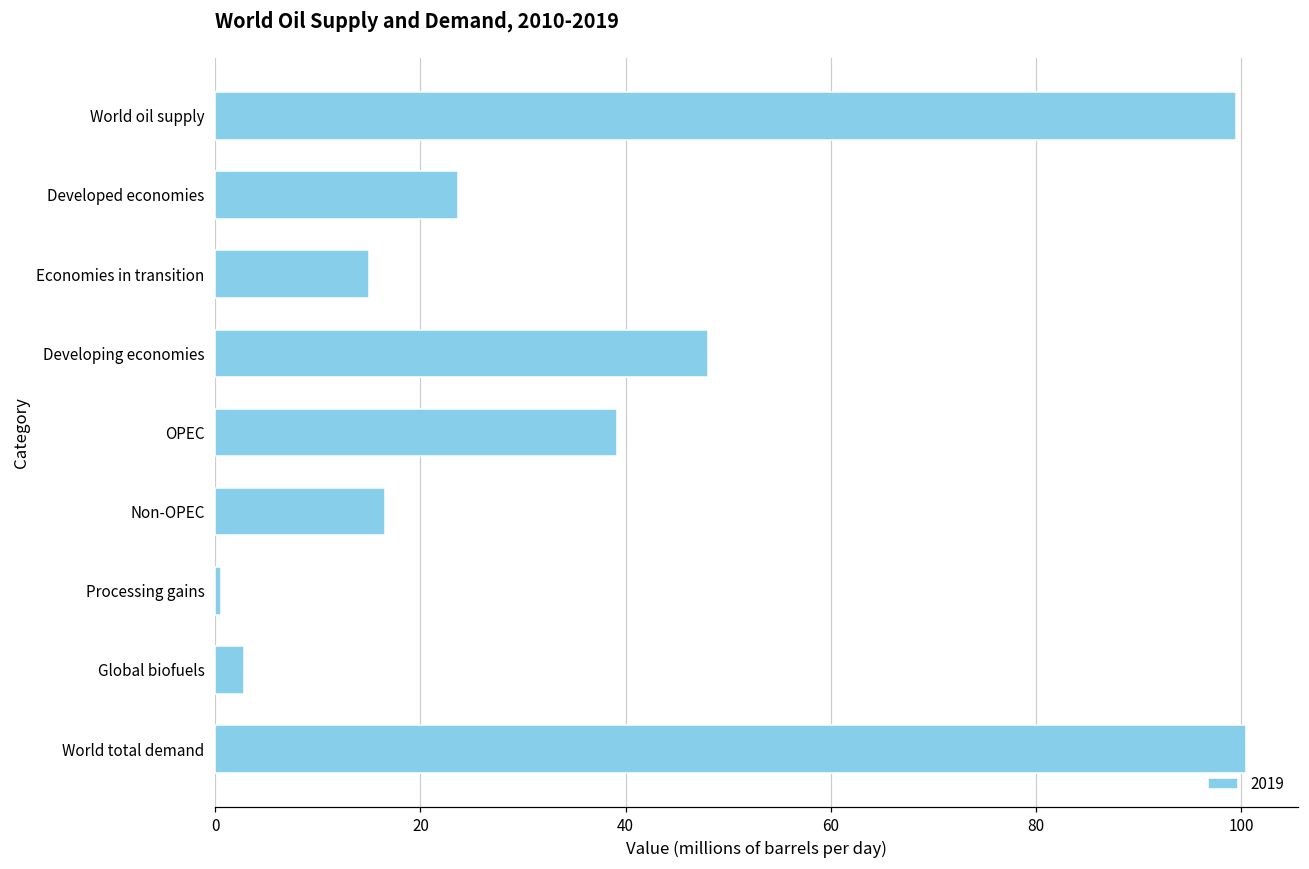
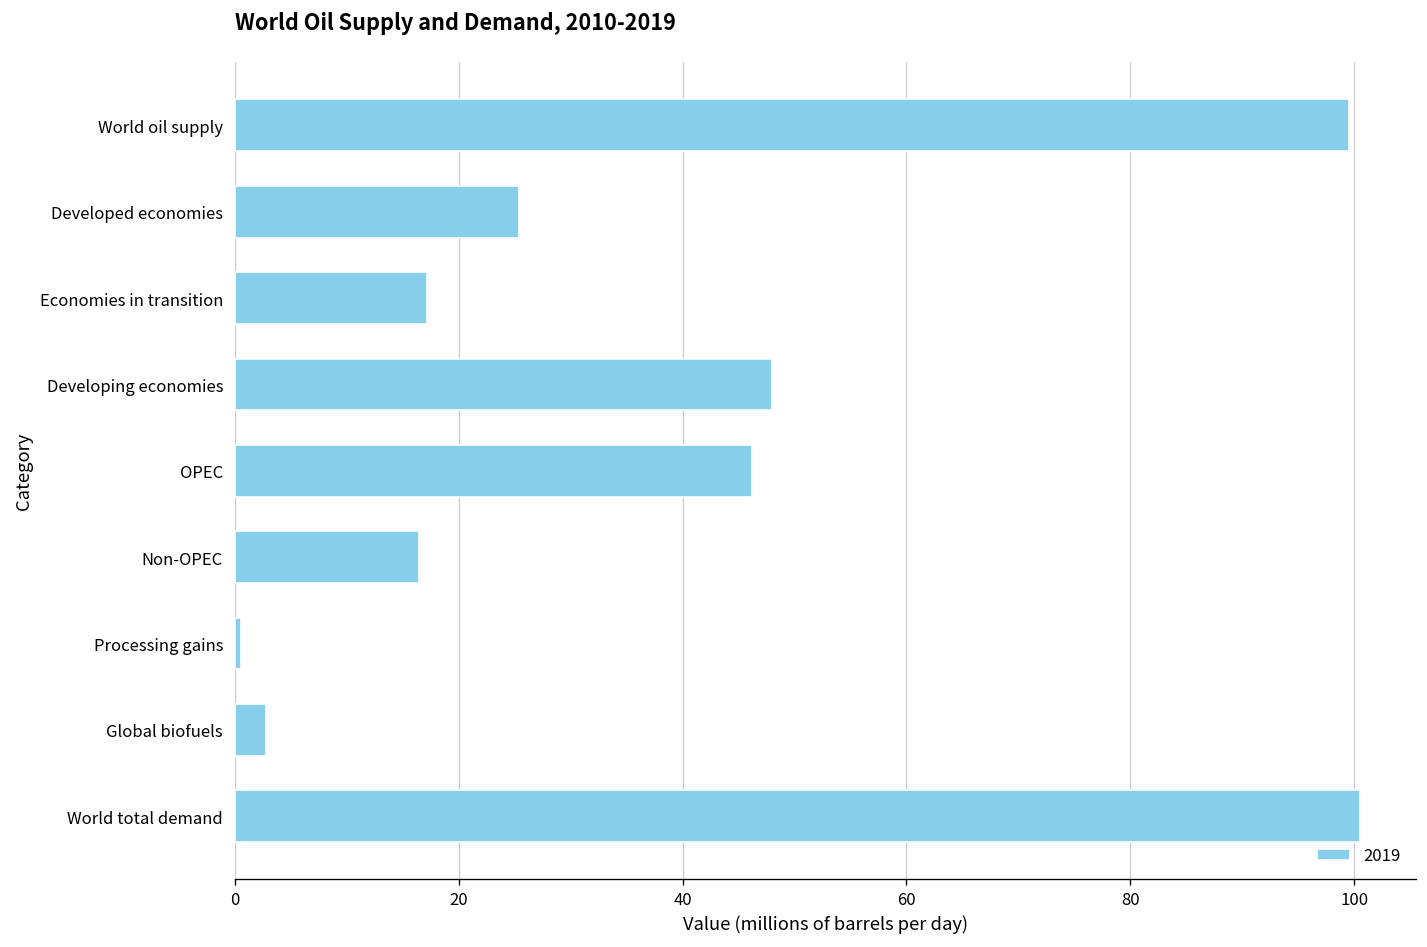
  {
    "World oil supply": 100,
-   "Developed economies": 24,
-   "Economies in transition": 15,
+   "Developed economies": 25,
+   "Economies in transition": 17,
    "Developing economies": 48,
-   "OPEC": 39,
+   "OPEC": 46,
    "Non-OPEC": 17,
    "Processing gains": 1,
    "Global biofuels": 3,
    "World total demand": 101
  }
